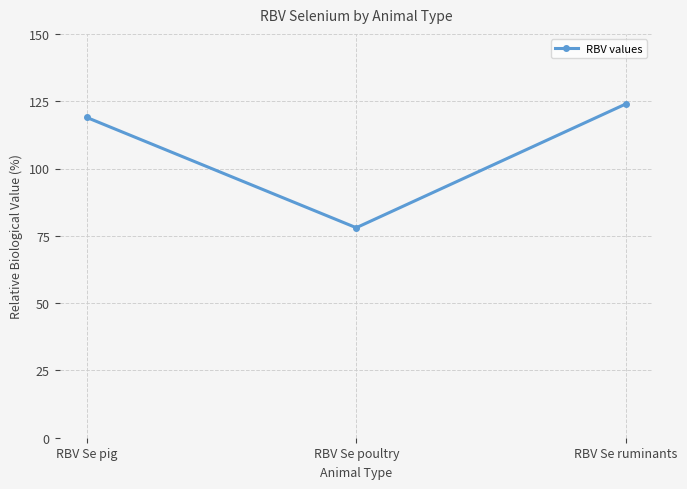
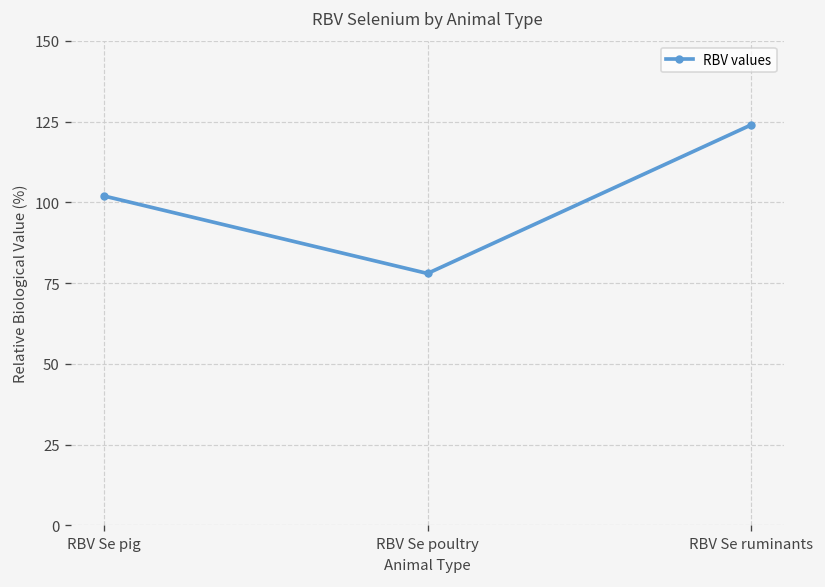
  {
-   "RBV Se pig": 119,
+   "RBV Se pig": 102,
    "RBV Se poultry": 78,
    "RBV Se ruminants": 124
  }
